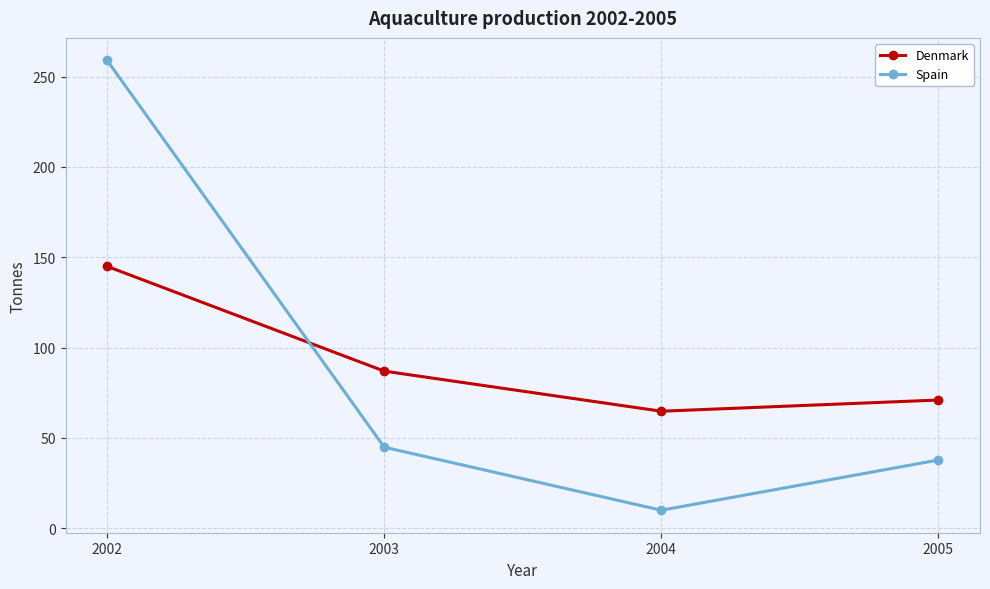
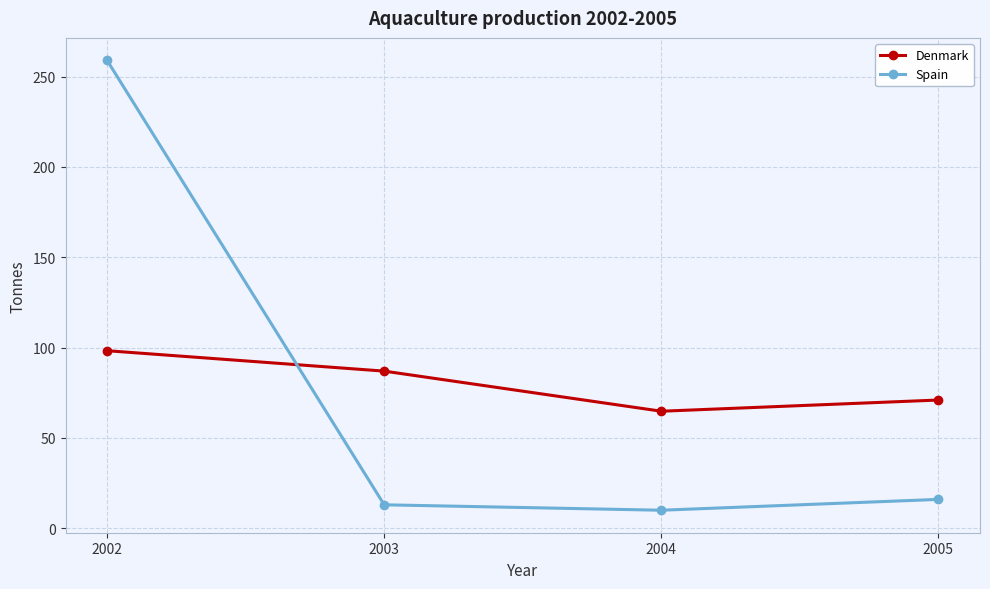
  {
    "Denmark": {
-     "2002": 145,
+     "2002": 98,
      "2003": 87,
      "2004": 65,
      "2005": 71
    },
    "Spain": {
      "2002": 259,
-     "2003": 45,
+     "2003": 13,
      "2004": 10,
-     "2005": 38
+     "2005": 16
    }
  }
